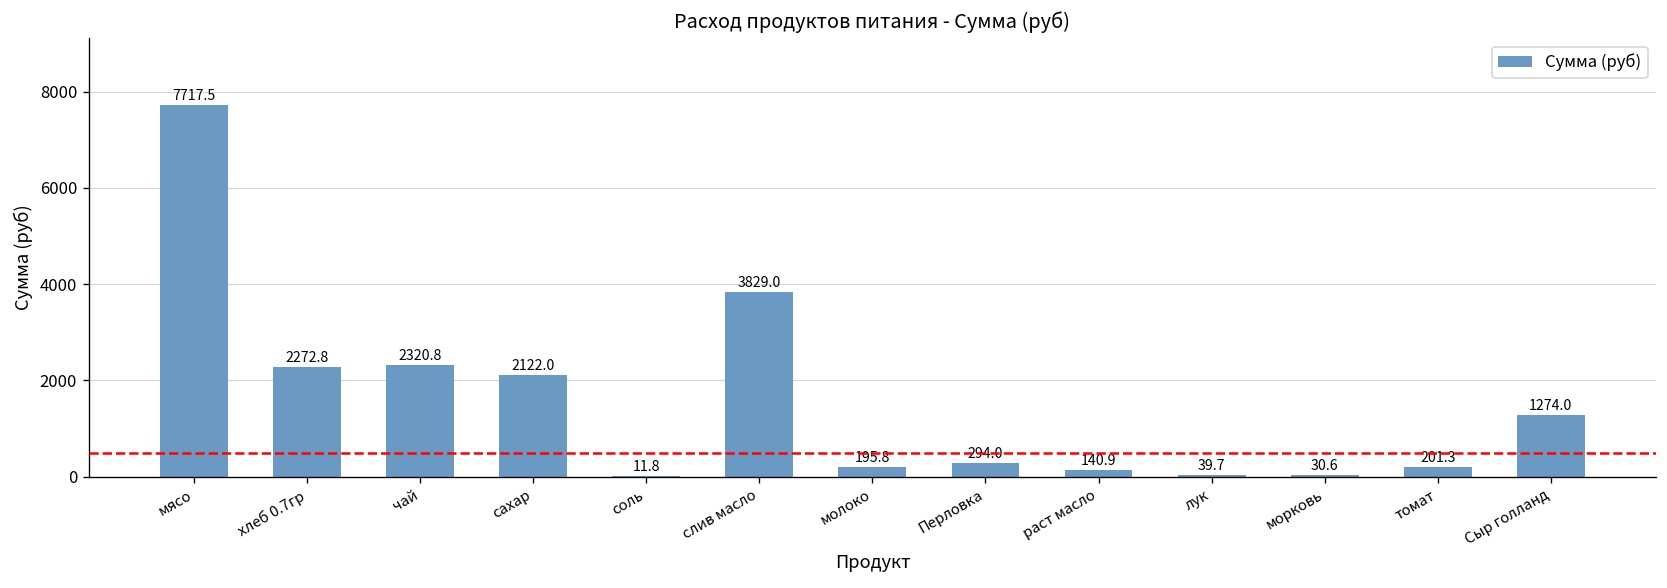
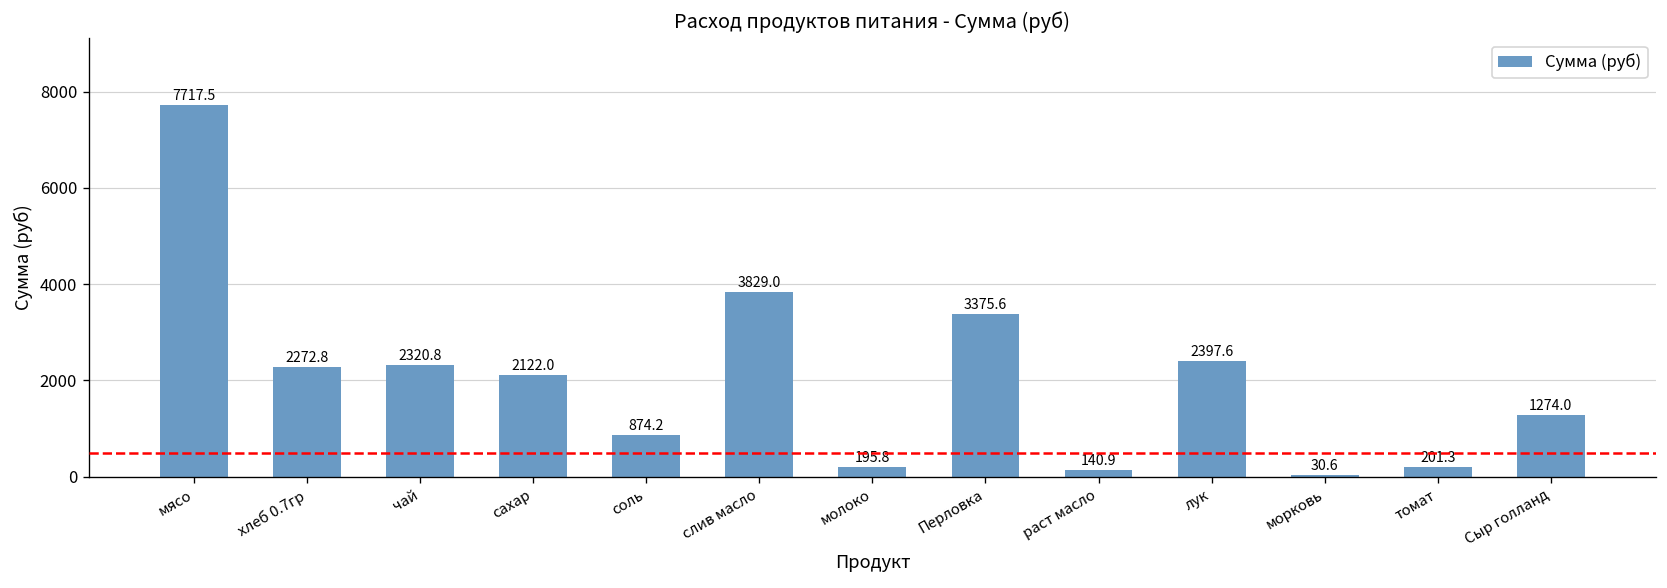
  {
    "мясо": 7717.5,
    "хлеб 0.7гр": 2272.8,
    "чай": 2320.8,
    "сахар": 2122.0,
-   "соль": 11.8,
+   "соль": 874.2,
    "слив масло": 3829.0,
    "молоко": 195.8,
-   "Перловка": 294.0,
+   "Перловка": 3375.6,
    "раст масло": 140.9,
-   "лук": 39.7,
+   "лук": 2397.6,
    "морковь": 30.6,
    "томат": 201.3,
    "Сыр голланд": 1274.0
  }
